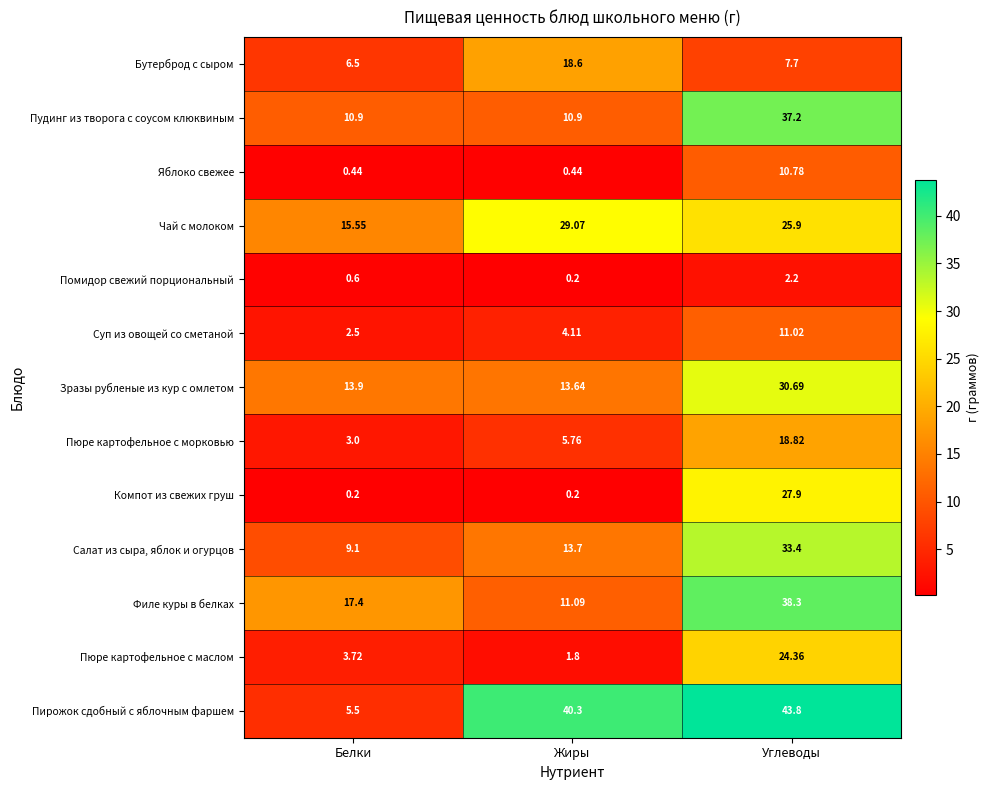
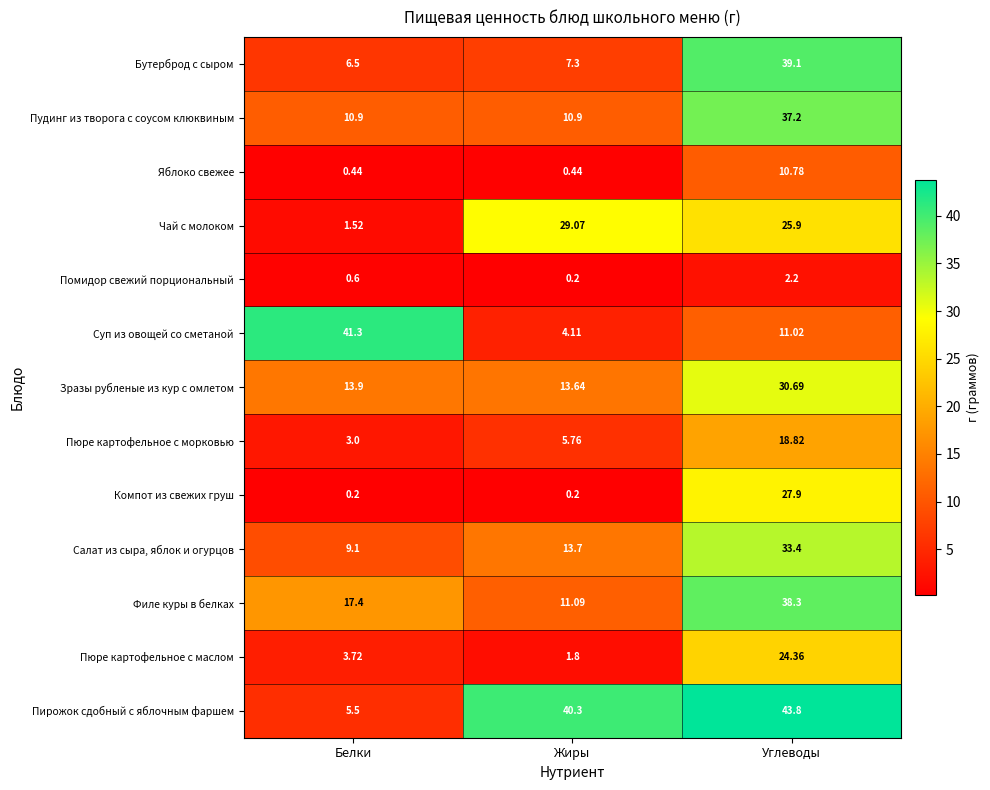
  {
    "Бутерброд с сыром": {
      "Белки": 6.5,
-     "Жиры": 18.6,
-     "Углеводы": 7.7
+     "Жиры": 7.3,
+     "Углеводы": 39.1
    },
    "Пудинг из творога с соусом клюквиным": {
      "Белки": 10.9,
      "Жиры": 10.9,
      "Углеводы": 37.2
    },
    "Яблоко свежее": {
      "Белки": 0.44,
      "Жиры": 0.44,
      "Углеводы": 10.78
    },
    "Чай с молоком": {
-     "Белки": 15.55,
+     "Белки": 1.52,
      "Жиры": 29.07,
      "Углеводы": 25.9
    },
    "Помидор свежий порциональный": {
      "Белки": 0.6,
      "Жиры": 0.2,
      "Углеводы": 2.2
    },
    "Суп из овощей со сметаной": {
-     "Белки": 2.5,
+     "Белки": 41.3,
      "Жиры": 4.11,
      "Углеводы": 11.02
    },
    "Зразы рубленые из кур с омлетом": {
      "Белки": 13.9,
      "Жиры": 13.64,
      "Углеводы": 30.69
    },
    "Пюре картофельное с морковью": {
      "Белки": 3.0,
      "Жиры": 5.76,
      "Углеводы": 18.82
    },
    "Компот из свежих груш": {
      "Белки": 0.2,
      "Жиры": 0.2,
      "Углеводы": 27.9
    },
    "Салат из сыра, яблок и огурцов": {
      "Белки": 9.1,
      "Жиры": 13.7,
      "Углеводы": 33.4
    },
    "Филе куры в белках": {
      "Белки": 17.4,
      "Жиры": 11.09,
      "Углеводы": 38.3
    },
    "Пюре картофельное с маслом": {
      "Белки": 3.72,
      "Жиры": 1.8,
      "Углеводы": 24.36
    },
    "Пирожок сдобный с яблочным фаршем": {
      "Белки": 5.5,
      "Жиры": 40.3,
      "Углеводы": 43.8
    }
  }
